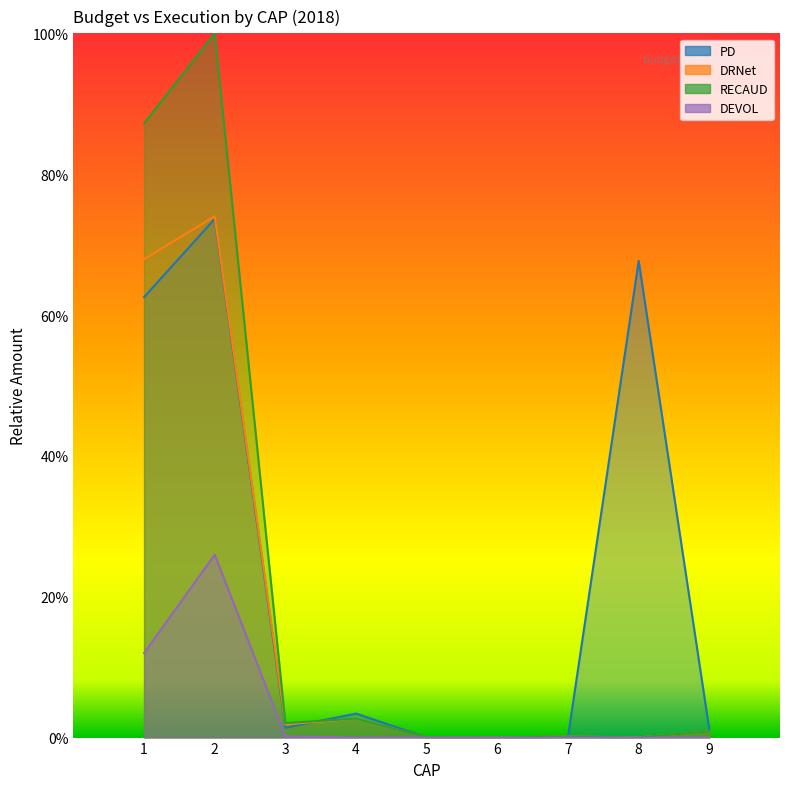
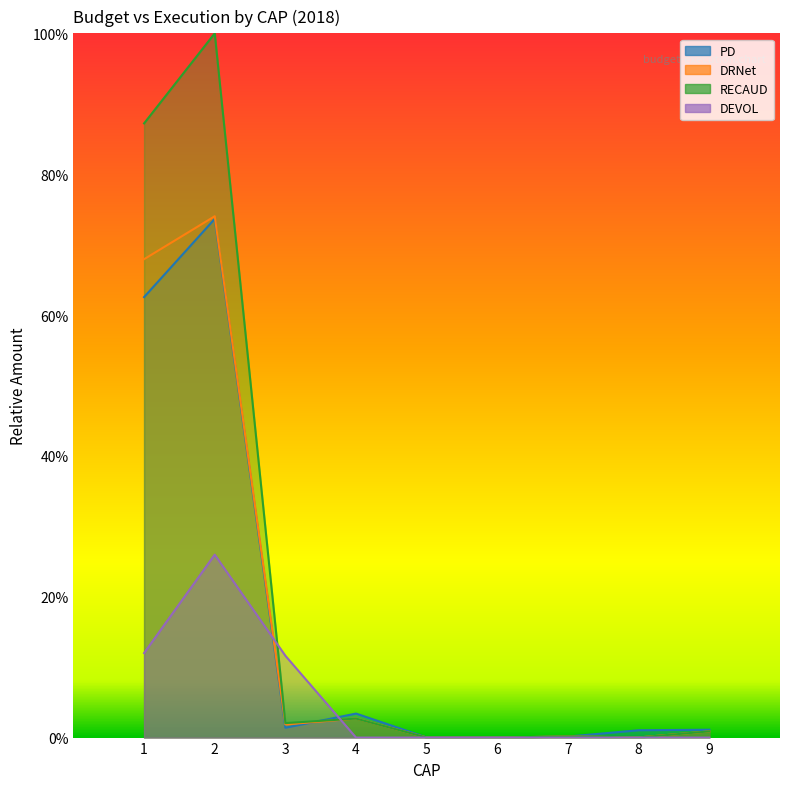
  {
    "PD": {
      "1": "63%",
      "2": "74%",
      "3": "1%",
      "4": "3%",
-     "8": "68%"
+     "8": "1%"
    },
    "DRNet": {
      "1": "68%",
      "2": "74%"
    },
    "RECAUD": {
      "1": "87%",
      "2": "100%"
    },
    "DEVOL": {
      "1": "12%",
      "2": "26%",
-     "3": "0%",
+     "3": "12%",
      "4": "0%",
      "9": "0%"
    }
  }
